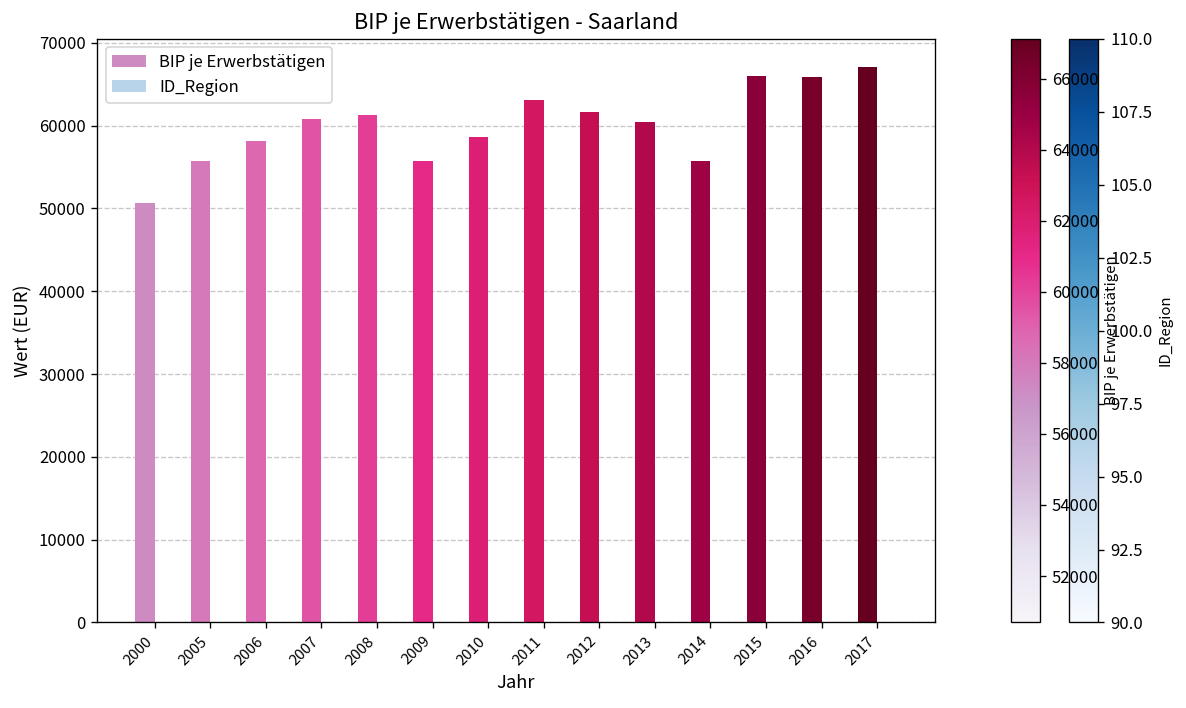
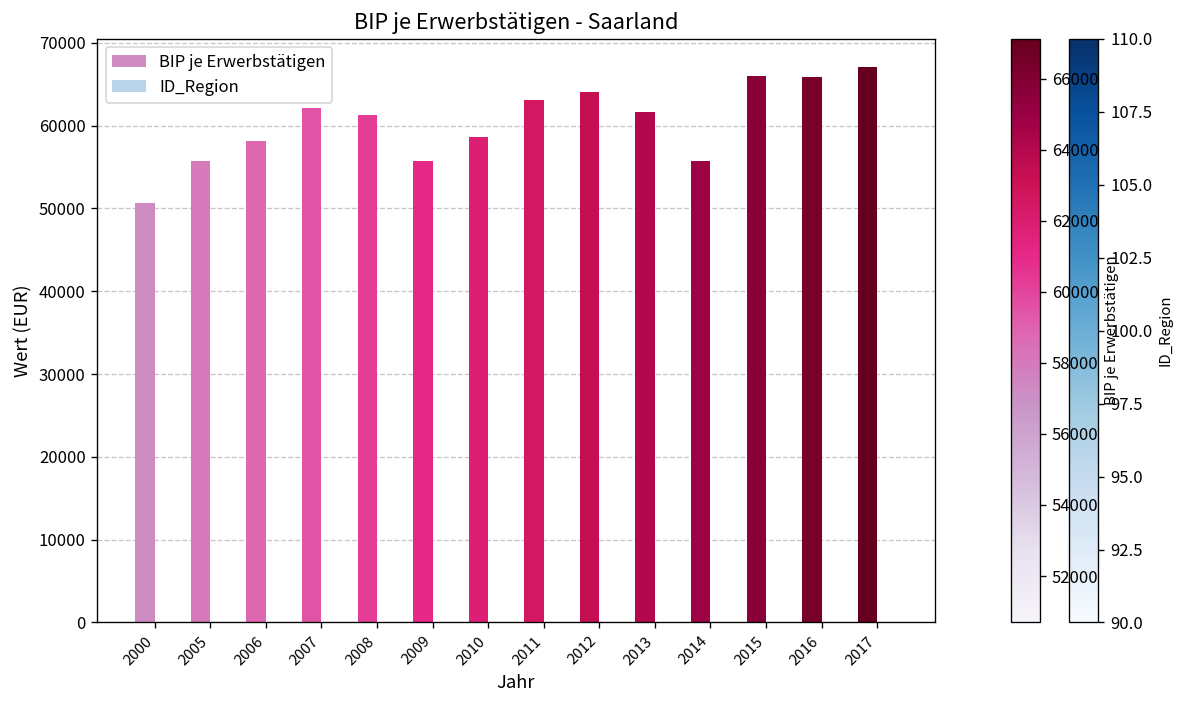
  {
    "BIP je Erwerbstätigen": {
      "2000": 51000,
      "2005": 56000,
      "2006": 58000,
-     "2007": 61000,
+     "2007": 62000,
      "2008": 61000,
      "2009": 56000,
      "2010": 59000,
      "2011": 63000,
-     "2012": 62000,
-     "2013": 60000,
+     "2012": 64000,
+     "2013": 62000,
      "2014": 56000,
      "2015": 66000,
      "2016": 66000,
      "2017": 67000
    }
  }
